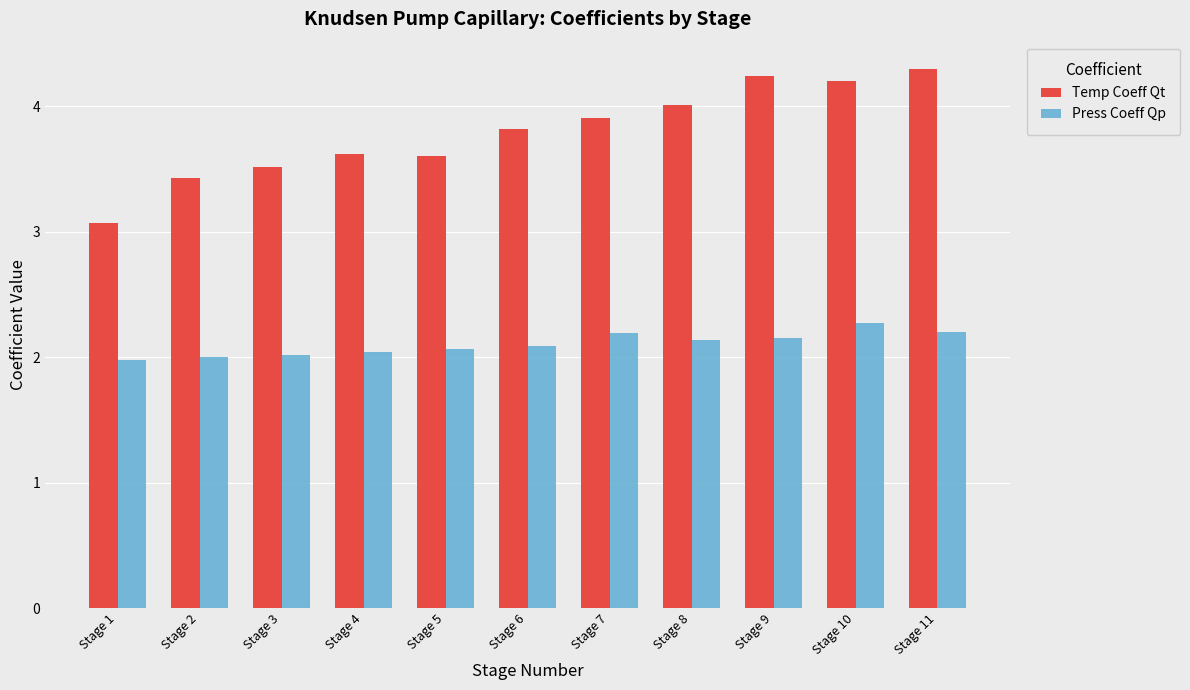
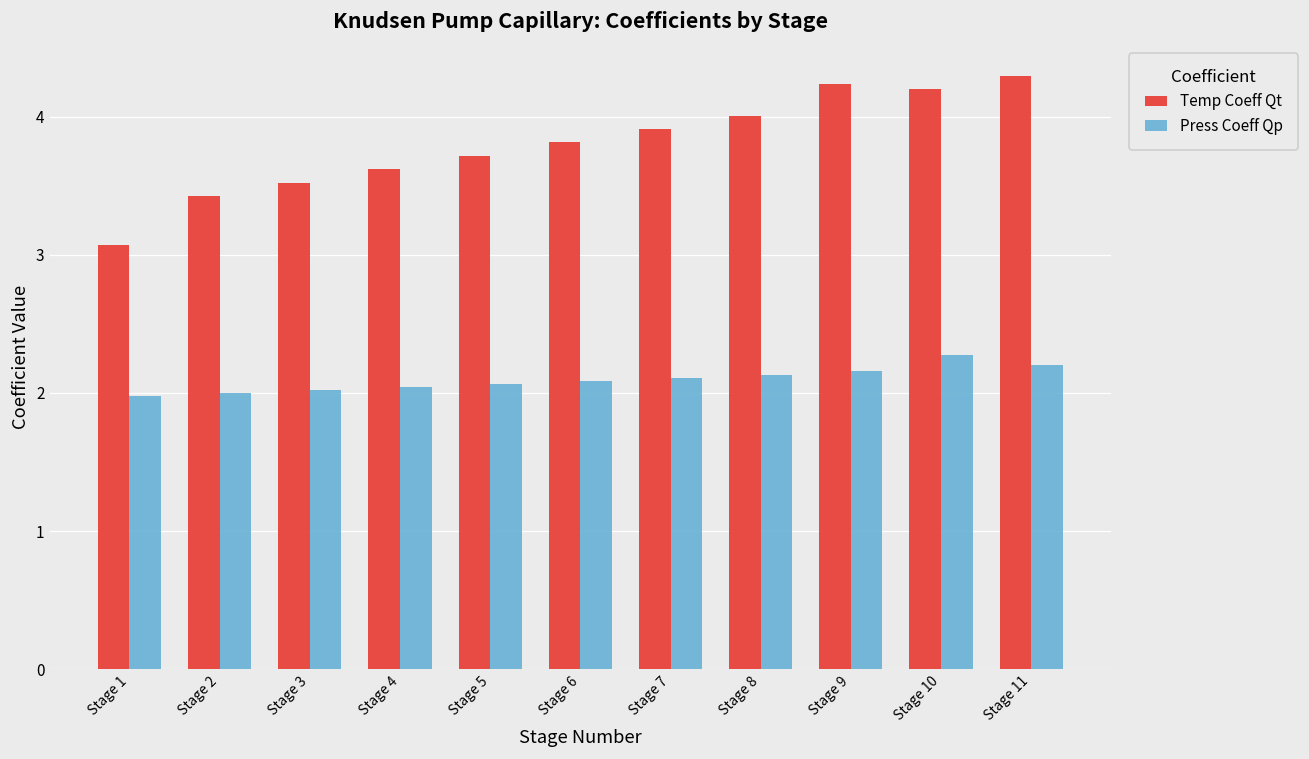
  {
    "Temp Coeff Qt": {
      "Stage 1": 3.07,
      "Stage 2": 3.43,
      "Stage 3": 3.52,
      "Stage 4": 3.62,
-     "Stage 5": 3.60,
+     "Stage 5": 3.72,
      "Stage 6": 3.82,
      "Stage 7": 3.91,
      "Stage 8": 4.01,
      "Stage 9": 4.24,
      "Stage 10": 4.20,
      "Stage 11": 4.30
    },
    "Press Coeff Qp": {
      "Stage 1": 1.98,
      "Stage 2": 2.00,
      "Stage 3": 2.02,
      "Stage 4": 2.04,
      "Stage 5": 2.07,
      "Stage 6": 2.09,
-     "Stage 7": 2.19,
+     "Stage 7": 2.11,
      "Stage 8": 2.13,
      "Stage 9": 2.16,
      "Stage 10": 2.28,
      "Stage 11": 2.20
    }
  }
